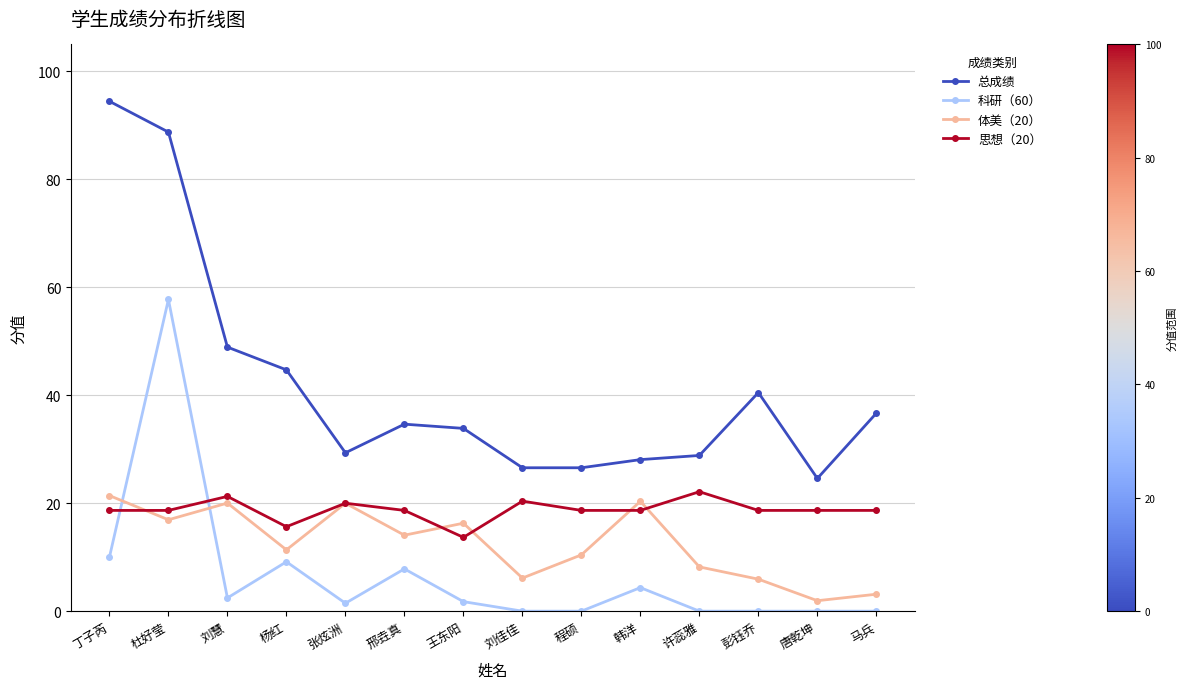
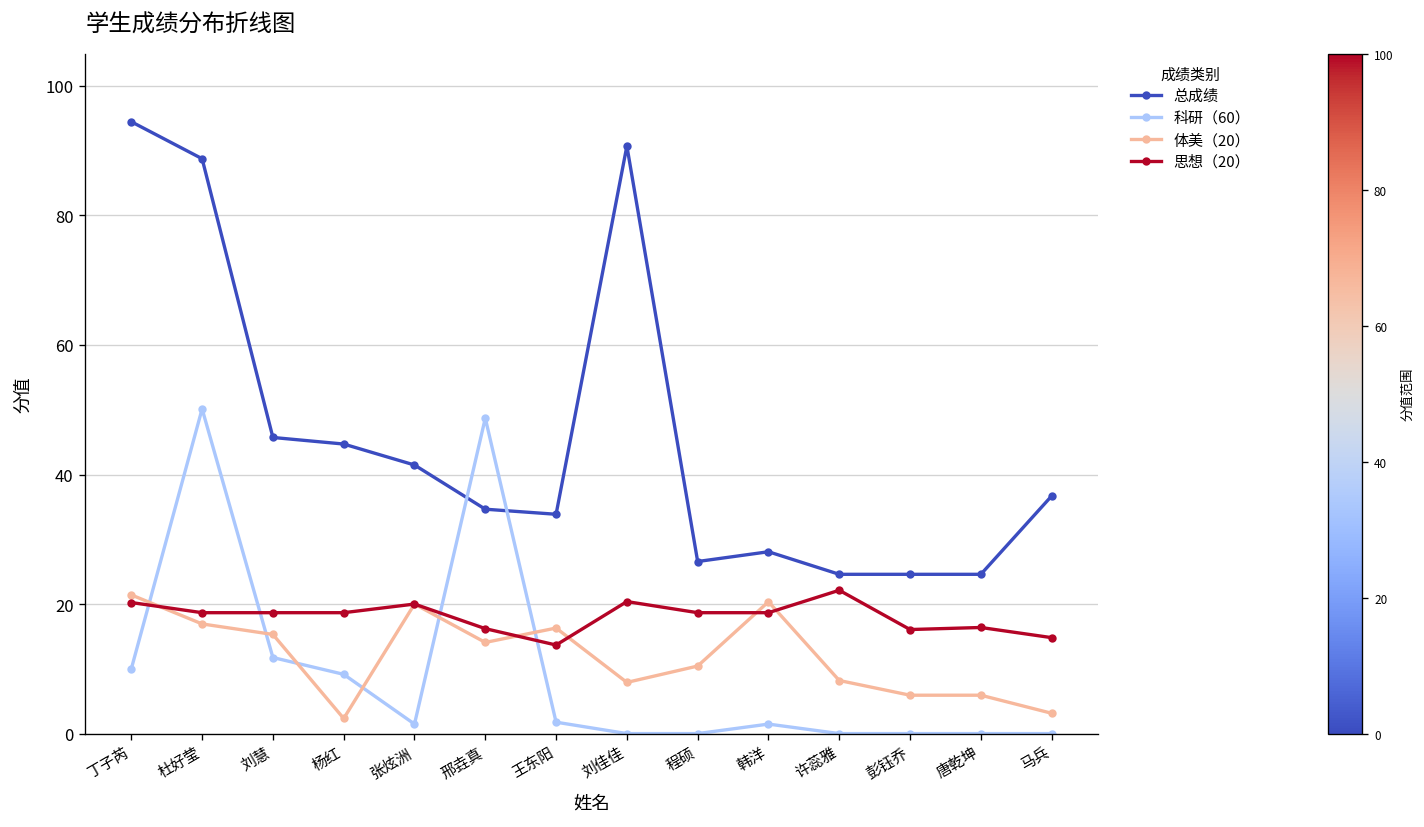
  {
    "总成绩": {
      "丁子芮": 94,
      "杜好莹": 89,
-     "刘慧": 49,
+     "刘慧": 46,
      "杨红": 45,
-     "张炫洲": 29,
+     "张炫洲": 41,
      "邢垚真": 35,
      "王东阳": 34,
-     "刘佳佳": 27,
+     "刘佳佳": 91,
      "程硕": 27,
      "韩洋": 28,
-     "许蕊雅": 29,
-     "彭钰乔": 41,
+     "许蕊雅": 25,
+     "彭钰乔": 25,
      "唐乾坤": 25,
      "马兵": 37
    },
    "科研（60）": {
      "丁子芮": 10,
-     "杜好莹": 58,
-     "刘慧": 2,
+     "杜好莹": 50,
+     "刘慧": 12,
      "杨红": 9,
      "张炫洲": 1,
-     "邢垚真": 8,
+     "邢垚真": 49,
      "王东阳": 2,
      "刘佳佳": 0,
      "程硕": 0,
-     "韩洋": 4,
+     "韩洋": 1,
      "许蕊雅": 0,
      "彭钰乔": 0,
      "唐乾坤": 0,
      "马兵": 0
    },
    "体美（20）": {
      "丁子芮": 21,
      "杜好莹": 17,
-     "刘慧": 20,
-     "杨红": 11,
+     "刘慧": 15,
+     "杨红": 2,
      "邢垚真": 14,
      "王东阳": 16,
-     "刘佳佳": 6,
+     "刘佳佳": 8,
      "程硕": 10,
      "韩洋": 20,
      "许蕊雅": 8,
      "彭钰乔": 6,
-     "唐乾坤": 2,
+     "唐乾坤": 6,
      "马兵": 3
    },
    "思想（20）": {
-     "丁子芮": 19,
+     "丁子芮": 20,
      "杜好莹": 19,
-     "刘慧": 21,
-     "杨红": 16,
-     "邢垚真": 19,
+     "刘慧": 19,
+     "杨红": 19,
+     "邢垚真": 16,
      "王东阳": 14,
      "刘佳佳": 20,
      "程硕": 19,
      "韩洋": 19,
      "许蕊雅": 22,
-     "彭钰乔": 19,
-     "唐乾坤": 19,
-     "马兵": 19
+     "彭钰乔": 16,
+     "唐乾坤": 16,
+     "马兵": 15
    }
  }
